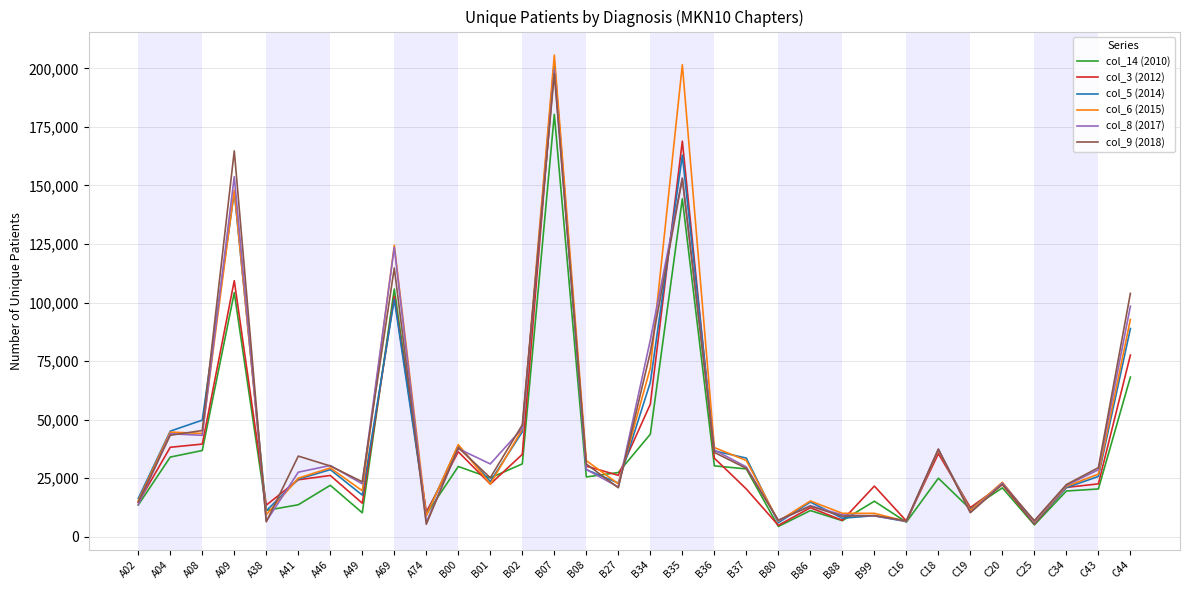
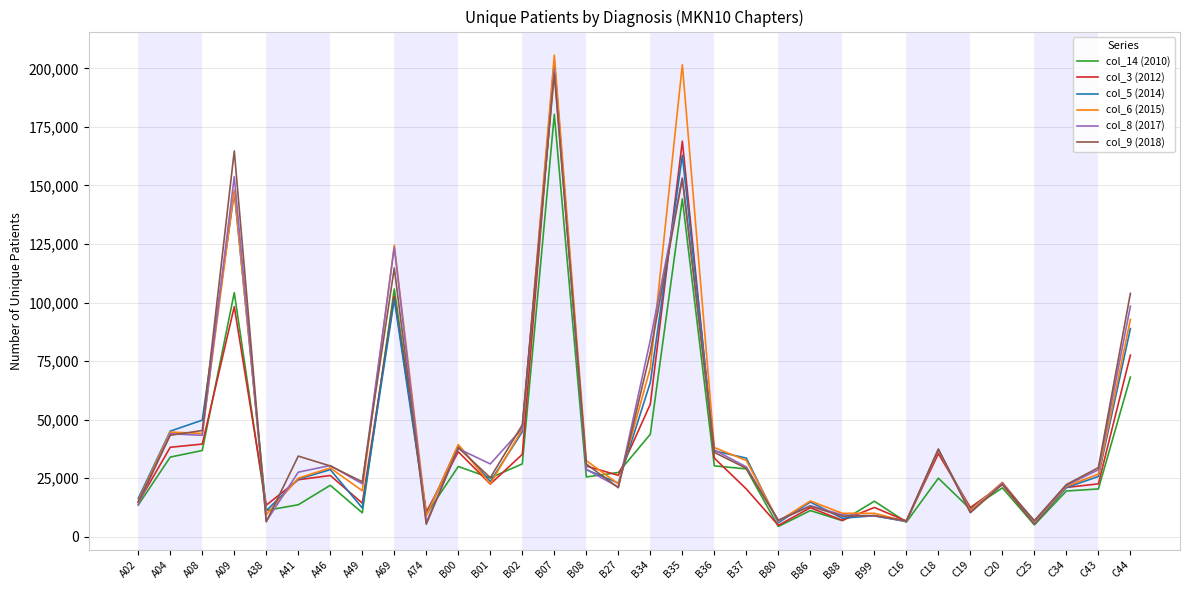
  {
    "col_14 (2010)": {
      "A04": "34,000",
      "A08": "37,000",
      "A09": "104,000",
      "A41": "14,000",
      "A46": "22,000",
      "A49": "10,000",
      "A69": "106,000",
      "B00": "30,000",
      "B02": "31,000",
      "B07": "180,000",
      "B08": "26,000",
      "B27": "27,000",
      "B34": "44,000",
      "B35": "144,000",
      "B36": "30,000",
      "B86": "11,000",
      "B99": "15,000",
      "C18": "25,000",
      "C20": "21,000",
      "C34": "20,000",
      "C43": "20,000",
      "C44": "68,000"
    },
    "col_3 (2012)": {
      "A04": "38,000",
      "A08": "40,000",
-     "A09": "109,000",
+     "A09": "98,000",
      "A38": "13,000",
      "A46": "26,000",
      "A49": "14,000",
      "A69": "103,000",
      "B00": "36,000",
      "B02": "35,000",
      "B27": "26,000",
      "B34": "57,000",
      "B35": "169,000",
      "B36": "34,000",
      "B37": "20,000",
-     "B99": "22,000",
+     "B99": "12,000",
      "C18": "35,000",
      "C43": "23,000",
      "C44": "78,000"
    },
    "col_5 (2014)": {
      "A08": "50,000",
-     "A49": "18,000",
+     "A49": "12,000",
      "A69": "101,000",
      "B02": "45,000",
      "B34": "66,000",
      "B35": "163,000",
      "C44": "89,000"
    },
    "col_6 (2015)": {
      "A38": "9,000",
      "A49": "20,000",
      "B07": "206,000",
      "B08": "32,000",
      "B34": "72,000",
      "B35": "202,000",
      "C44": "93,000"
    },
    "col_8 (2017)": {
      "A09": "154,000",
      "A41": "28,000",
      "B01": "31,000",
      "B07": "199,000",
      "B34": "84,000",
      "C44": "98,000"
    },
    "col_9 (2018)": {
      "A08": "45,000",
      "A09": "165,000",
      "A41": "34,000",
      "A69": "115,000",
      "B02": "48,000",
      "B07": "198,000",
      "B34": "79,000",
      "C44": "104,000"
    }
  }
